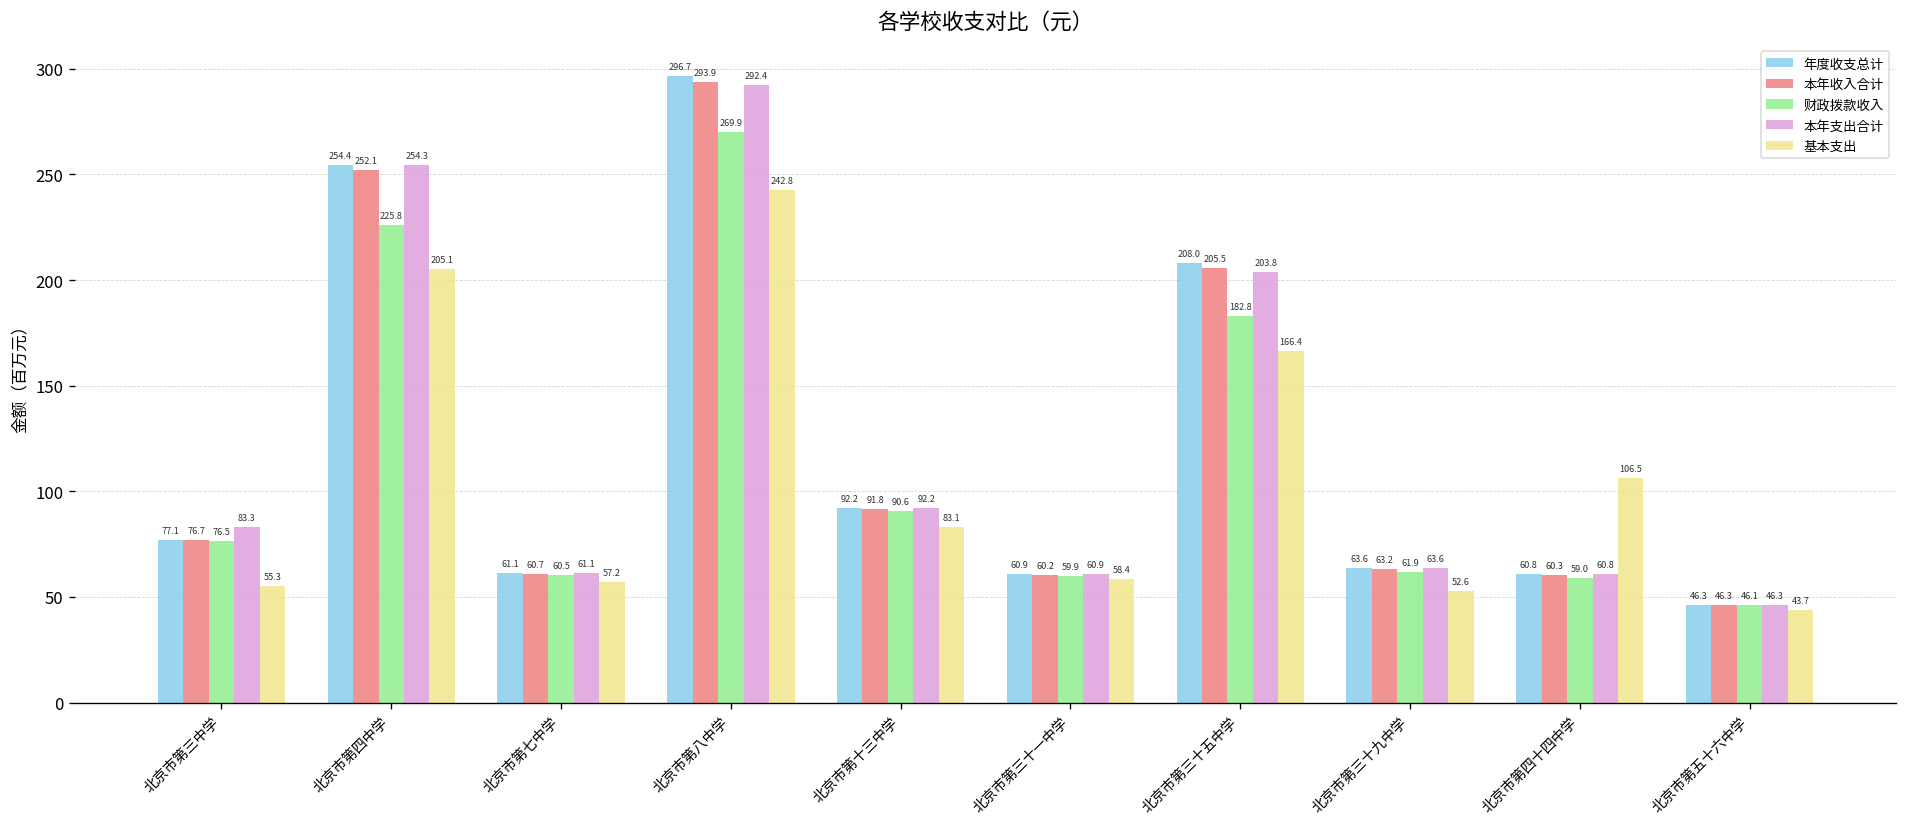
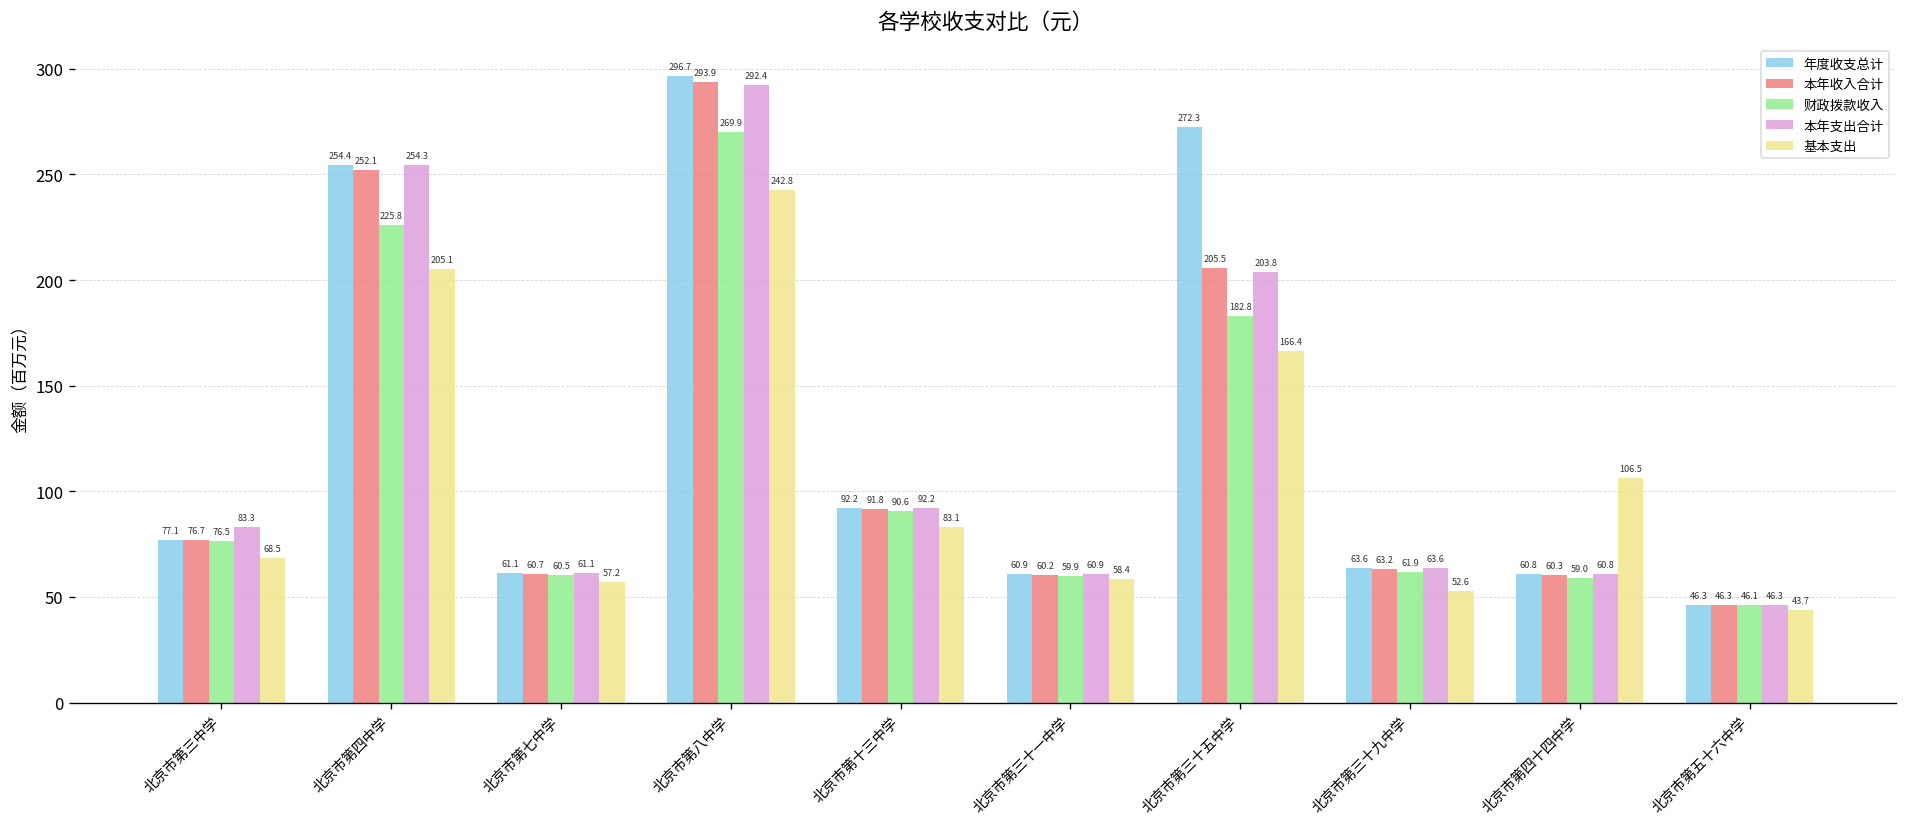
  {
    "年度收支总计": {
      "北京市第三中学": 77.1,
      "北京市第四中学": 254.4,
      "北京市第七中学": 61.1,
      "北京市第八中学": 296.7,
      "北京市第十三中学": 92.2,
      "北京市第三十一中学": 60.9,
-     "北京市第三十五中学": 208.0,
+     "北京市第三十五中学": 272.3,
      "北京市第三十九中学": 63.6,
      "北京市第四十四中学": 60.8,
      "北京市第五十六中学": 46.3
    },
    "本年收入合计": {
      "北京市第三中学": 76.7,
      "北京市第四中学": 252.1,
      "北京市第七中学": 60.7,
      "北京市第八中学": 293.9,
      "北京市第十三中学": 91.8,
      "北京市第三十一中学": 60.2,
      "北京市第三十五中学": 205.5,
      "北京市第三十九中学": 63.2,
      "北京市第四十四中学": 60.3,
      "北京市第五十六中学": 46.3
    },
    "财政拨款收入": {
      "北京市第三中学": 76.5,
      "北京市第四中学": 225.8,
      "北京市第七中学": 60.5,
      "北京市第八中学": 269.9,
      "北京市第十三中学": 90.6,
      "北京市第三十一中学": 59.9,
      "北京市第三十五中学": 182.8,
      "北京市第三十九中学": 61.9,
      "北京市第四十四中学": 59.0,
      "北京市第五十六中学": 46.1
    },
    "本年支出合计": {
      "北京市第三中学": 83.3,
      "北京市第四中学": 254.3,
      "北京市第七中学": 61.1,
      "北京市第八中学": 292.4,
      "北京市第十三中学": 92.2,
      "北京市第三十一中学": 60.9,
      "北京市第三十五中学": 203.8,
      "北京市第三十九中学": 63.6,
      "北京市第四十四中学": 60.8,
      "北京市第五十六中学": 46.3
    },
    "基本支出": {
-     "北京市第三中学": 55.3,
+     "北京市第三中学": 68.5,
      "北京市第四中学": 205.1,
      "北京市第七中学": 57.2,
      "北京市第八中学": 242.8,
      "北京市第十三中学": 83.1,
      "北京市第三十一中学": 58.4,
      "北京市第三十五中学": 166.4,
      "北京市第三十九中学": 52.6,
      "北京市第四十四中学": 106.5,
      "北京市第五十六中学": 43.7
    }
  }
